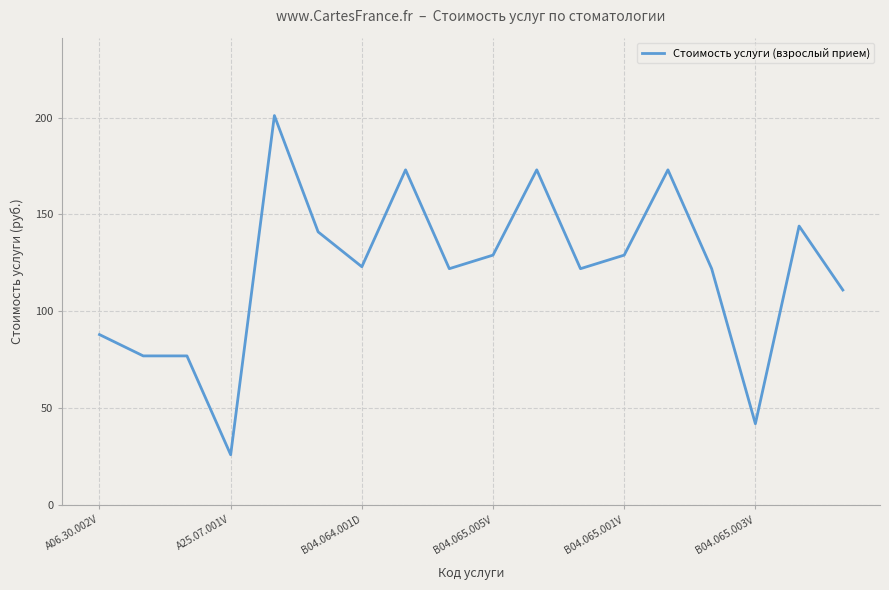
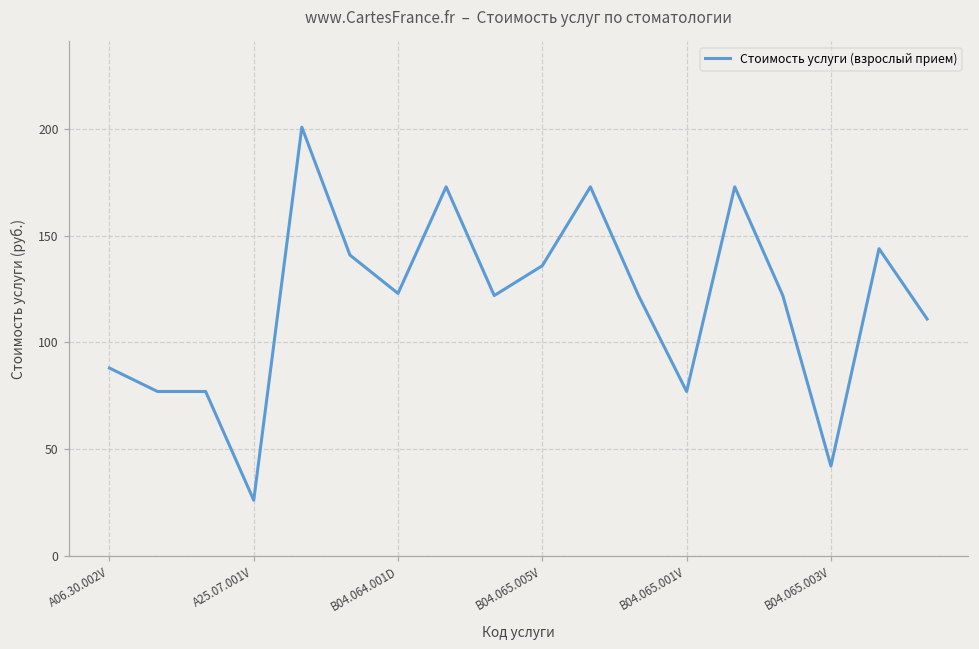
  {
    "A06.30.002V": 88,
    "A25.07.001V": 26,
    "B04.064.001D": 123,
-   "B04.065.005V": 129,
-   "B04.065.001V": 129,
+   "B04.065.005V": 136,
+   "B04.065.001V": 77,
    "B04.065.003V": 42
  }
